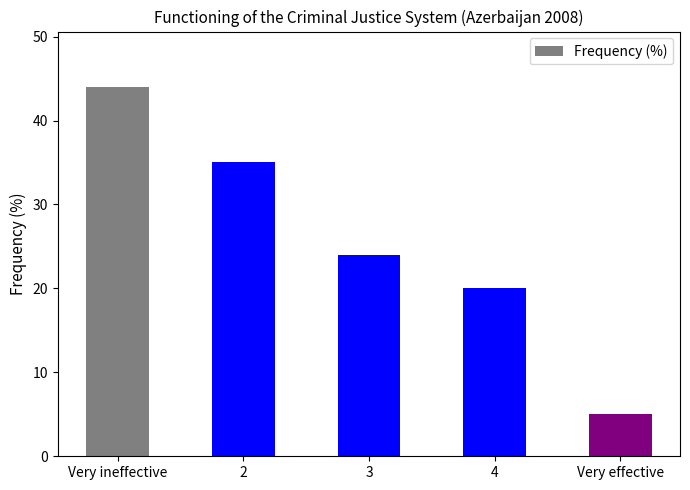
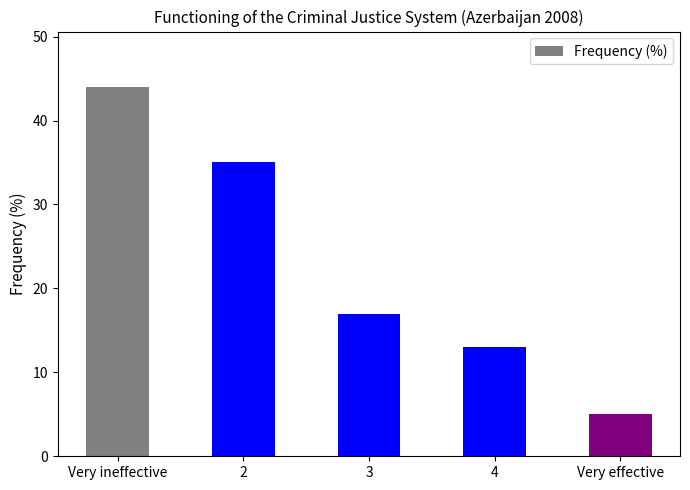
  {
    "Very ineffective": 44,
    "2": 35,
-   "3": 24,
-   "4": 20,
+   "3": 17,
+   "4": 13,
    "Very effective": 5
  }
